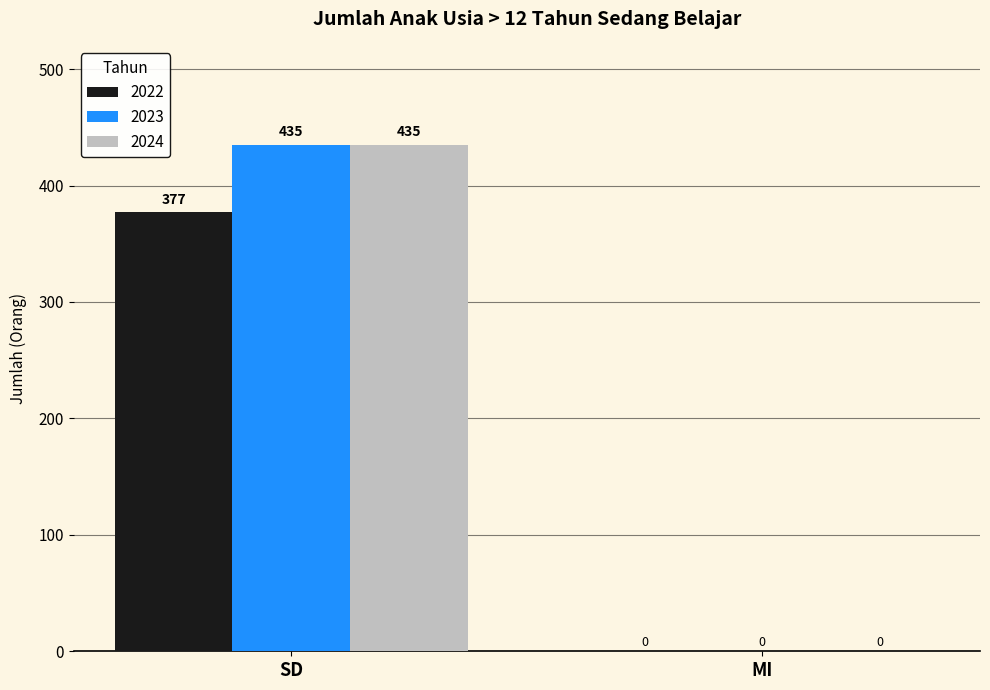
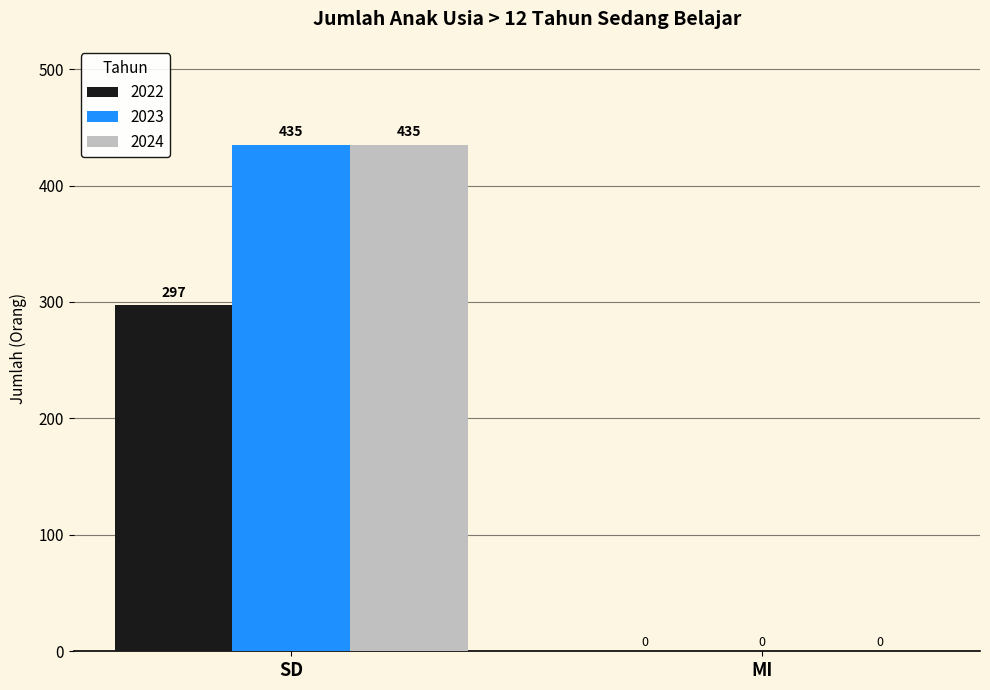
  {
    "2022": {
-     "SD": 377,
+     "SD": 297,
      "MI": 0
    },
    "2023": {
      "SD": 435,
      "MI": 0
    },
    "2024": {
      "SD": 435,
      "MI": 0
    }
  }
